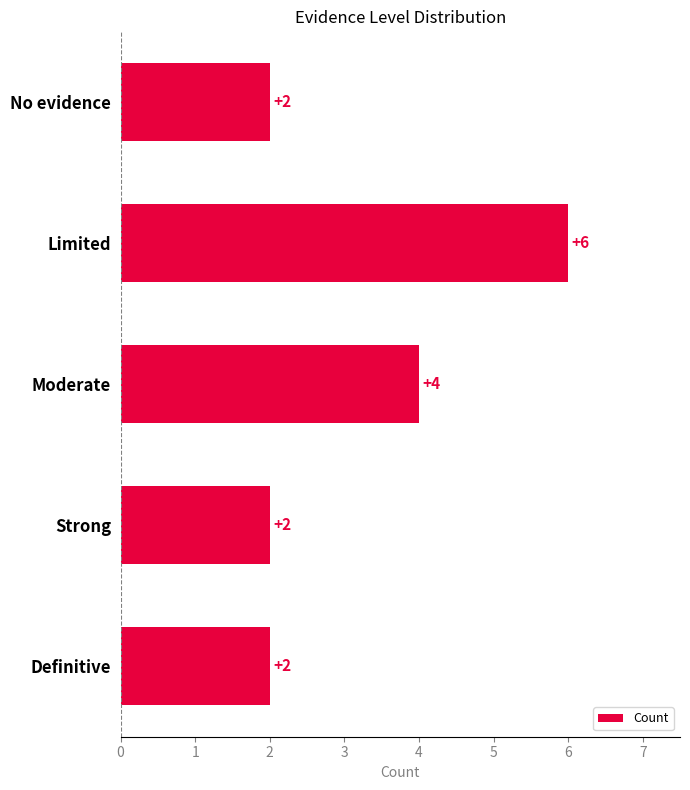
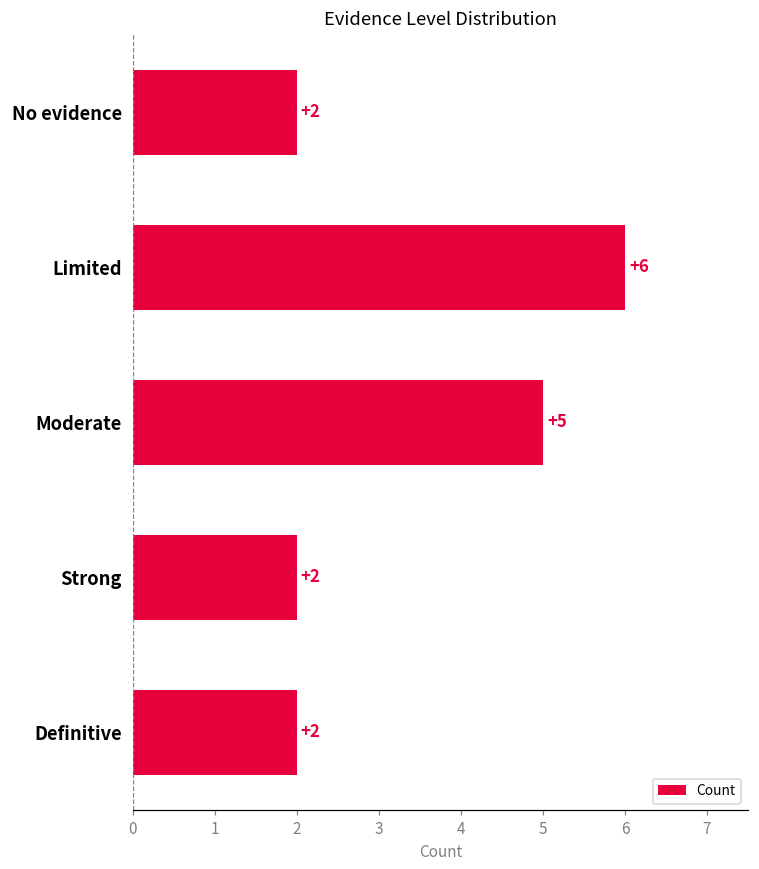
  {
    "No evidence": "+2",
    "Limited": "+6",
-   "Moderate": "+4",
+   "Moderate": "+5",
    "Strong": "+2",
    "Definitive": "+2"
  }
